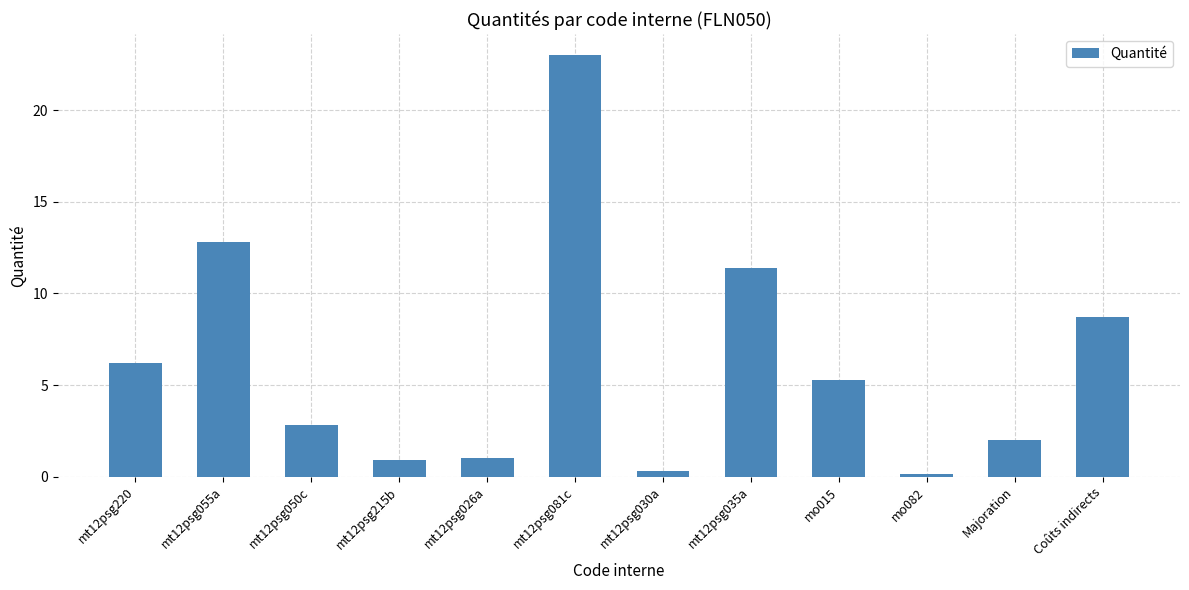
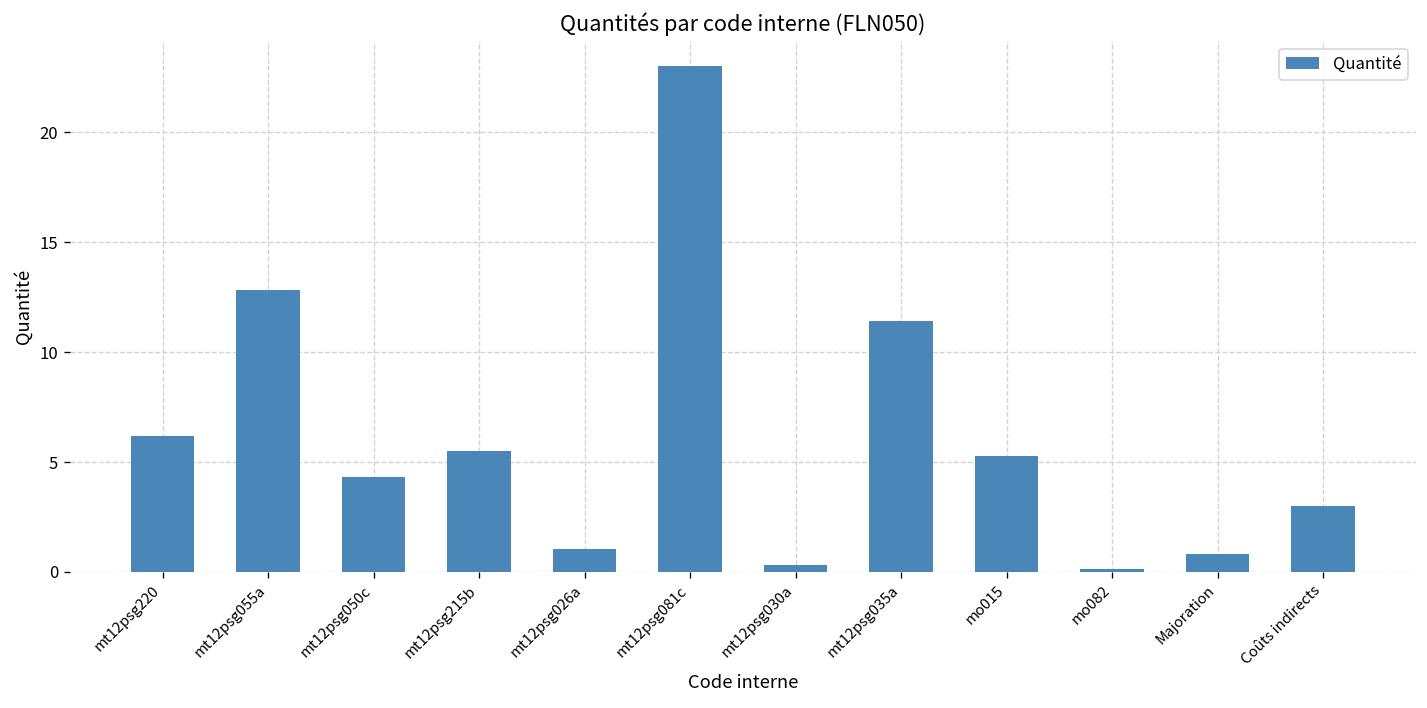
  {
    "mt12psg220": 6.2,
    "mt12psg055a": 12.8,
-   "mt12psg050c": 2.8,
-   "mt12psg215b": 0.9,
+   "mt12psg050c": 4.3,
+   "mt12psg215b": 5.5,
    "mt12psg026a": 1.0,
    "mt12psg081c": 23.0,
    "mt12psg030a": 0.3,
    "mt12psg035a": 11.4,
    "mo015": 5.3,
-   "Majoration": 2.0,
-   "Coûts indirects": 8.7
+   "Majoration": 0.8,
+   "Coûts indirects": 3.0
  }
